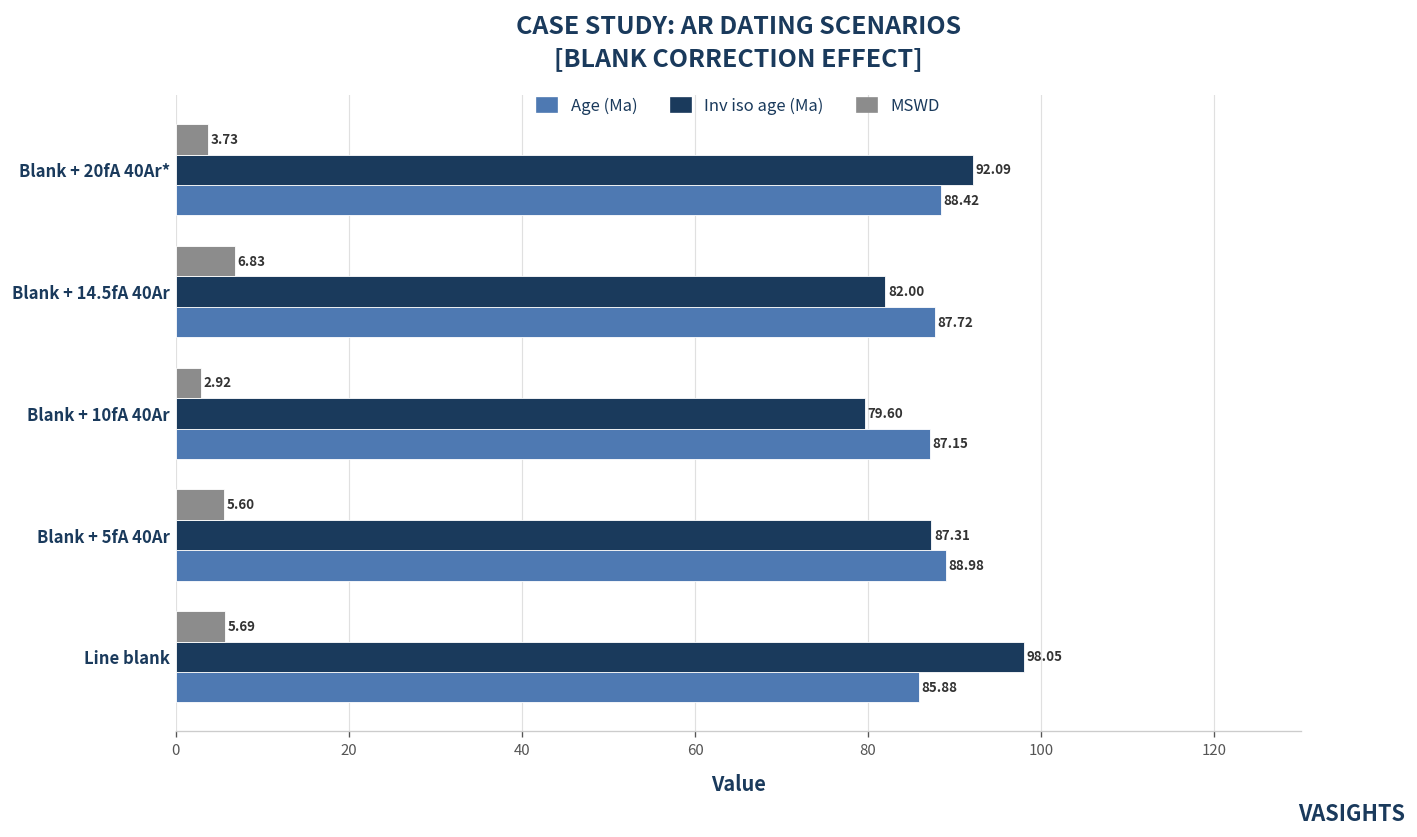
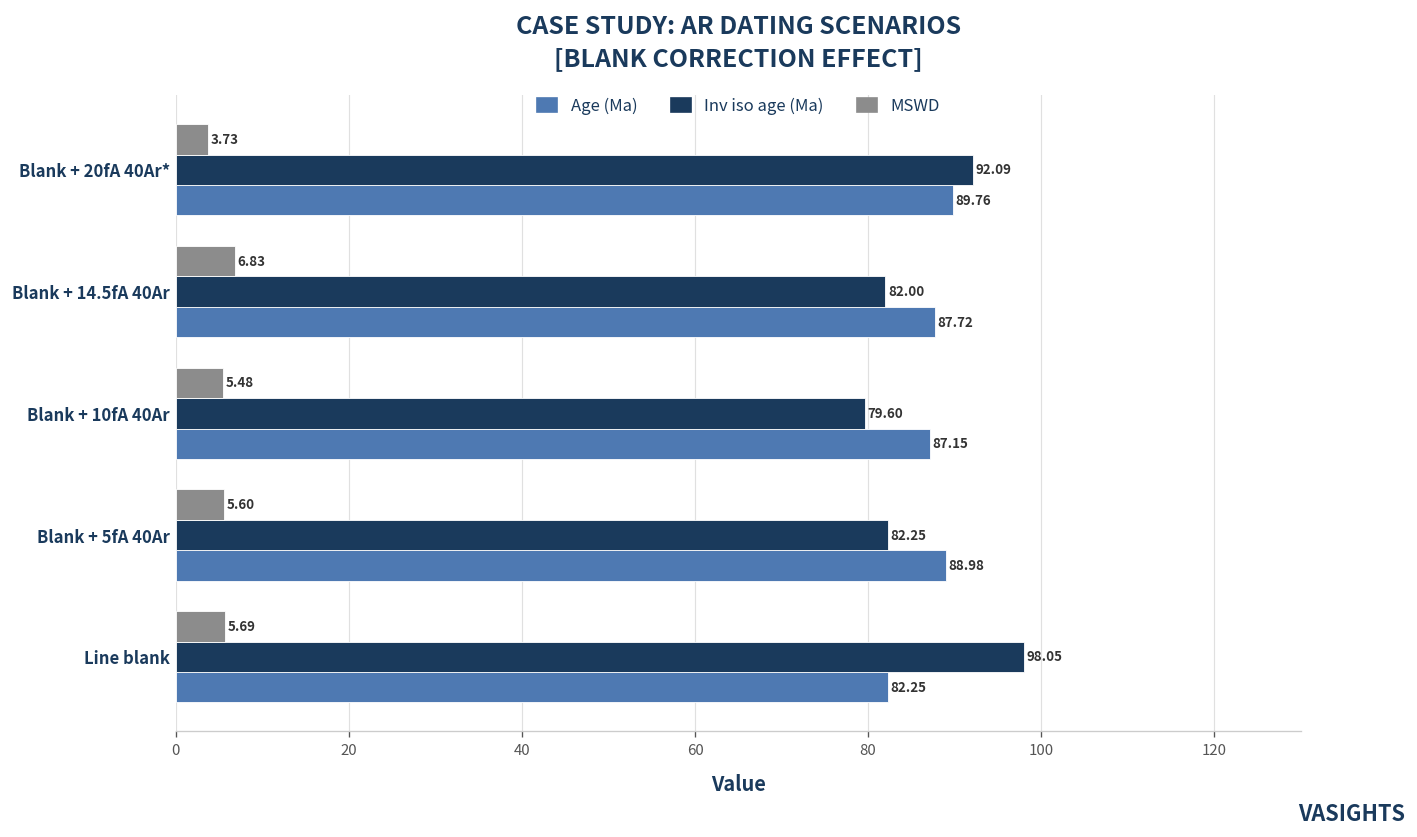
  {
    "Age (Ma)": {
-     "Blank + 20fA 40Ar*": 88.42,
+     "Blank + 20fA 40Ar*": 89.76,
      "Blank + 14.5fA 40Ar": 87.72,
      "Blank + 10fA 40Ar": 87.15,
      "Blank + 5fA 40Ar": 88.98,
-     "Line blank": 85.88
+     "Line blank": 82.25
    },
    "Inv iso age (Ma)": {
      "Blank + 20fA 40Ar*": 92.09,
      "Blank + 14.5fA 40Ar": 82.00,
      "Blank + 10fA 40Ar": 79.60,
-     "Blank + 5fA 40Ar": 87.31,
+     "Blank + 5fA 40Ar": 82.25,
      "Line blank": 98.05
    },
    "MSWD": {
      "Blank + 20fA 40Ar*": 3.73,
      "Blank + 14.5fA 40Ar": 6.83,
-     "Blank + 10fA 40Ar": 2.92,
+     "Blank + 10fA 40Ar": 5.48,
      "Blank + 5fA 40Ar": 5.60,
      "Line blank": 5.69
    }
  }
